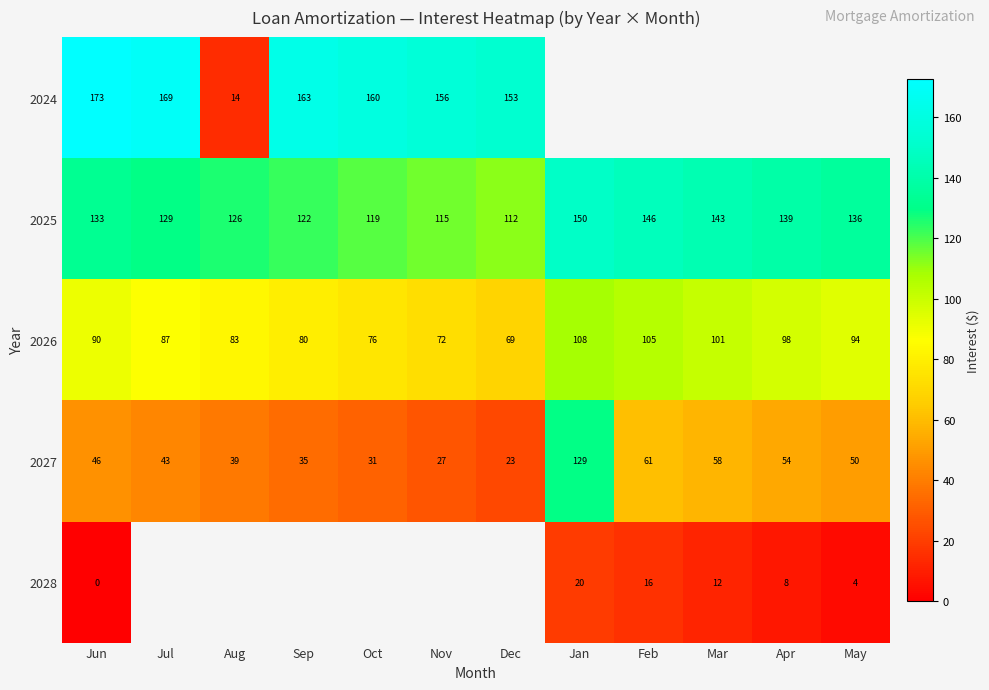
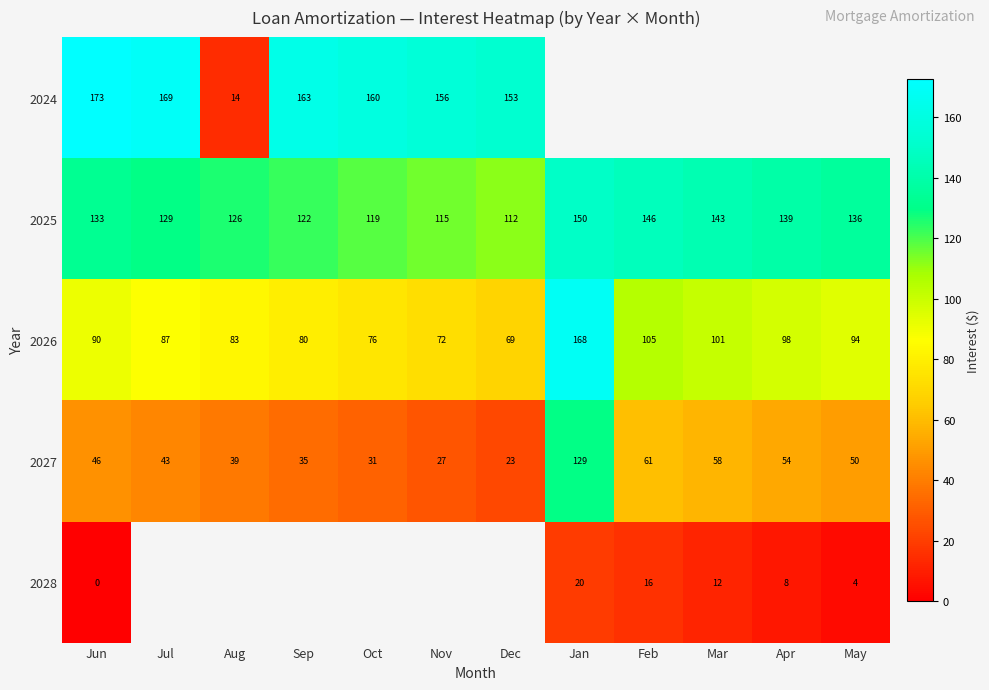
  {
    "2024": {
      "Jun": 173,
      "Jul": 169,
      "Aug": 14,
      "Sep": 163,
      "Oct": 160,
      "Nov": 156,
      "Dec": 153
    },
    "2025": {
      "Jun": 133,
      "Jul": 129,
      "Aug": 126,
      "Sep": 122,
      "Oct": 119,
      "Nov": 115,
      "Dec": 112,
      "Jan": 150,
      "Feb": 146,
      "Mar": 143,
      "Apr": 139,
      "May": 136
    },
    "2026": {
      "Jun": 90,
      "Jul": 87,
      "Aug": 83,
      "Sep": 80,
      "Oct": 76,
      "Nov": 72,
      "Dec": 69,
-     "Jan": 108,
+     "Jan": 168,
      "Feb": 105,
      "Mar": 101,
      "Apr": 98,
      "May": 94
    },
    "2027": {
      "Jun": 46,
      "Jul": 43,
      "Aug": 39,
      "Sep": 35,
      "Oct": 31,
      "Nov": 27,
      "Dec": 23,
      "Jan": 129,
      "Feb": 61,
      "Mar": 58,
      "Apr": 54,
      "May": 50
    },
    "2028": {
      "Jun": 0,
      "Jan": 20,
      "Feb": 16,
      "Mar": 12,
      "Apr": 8,
      "May": 4
    }
  }
